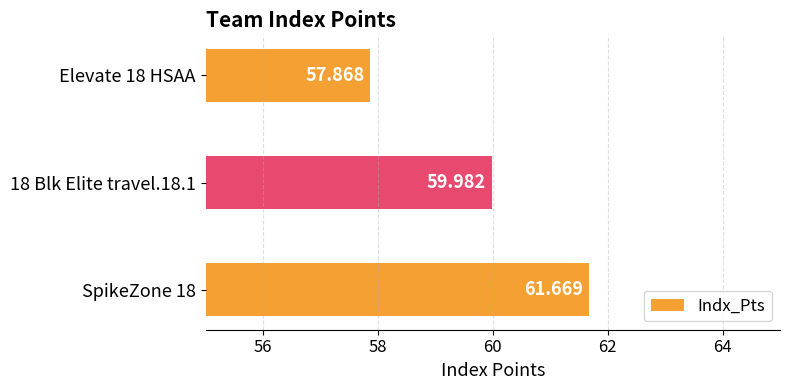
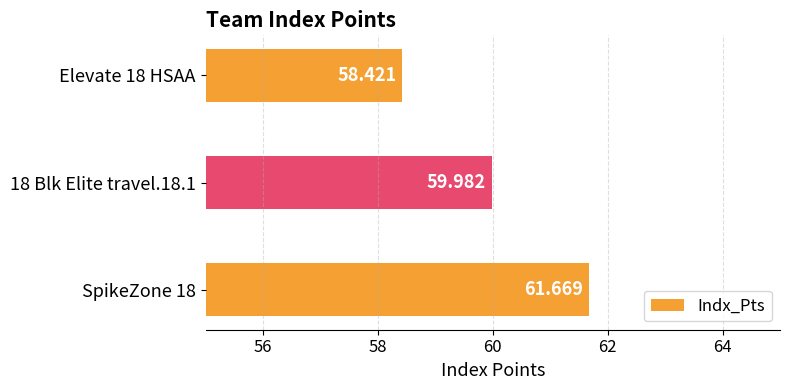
  {
-   "Elevate 18 HSAA": 57.868,
+   "Elevate 18 HSAA": 58.421,
    "18 Blk Elite travel.18.1": 59.982,
    "SpikeZone 18": 61.669
  }
